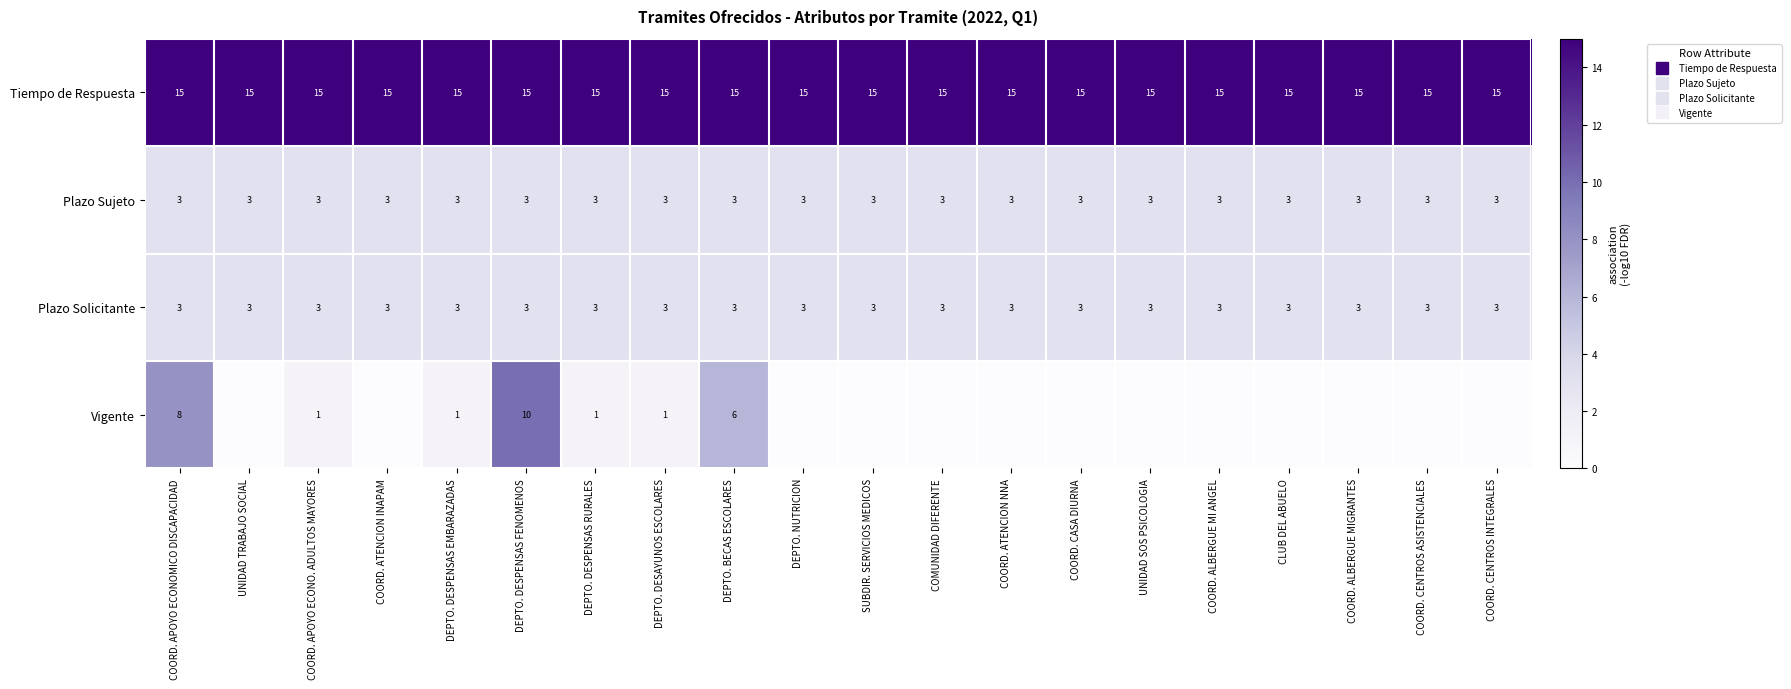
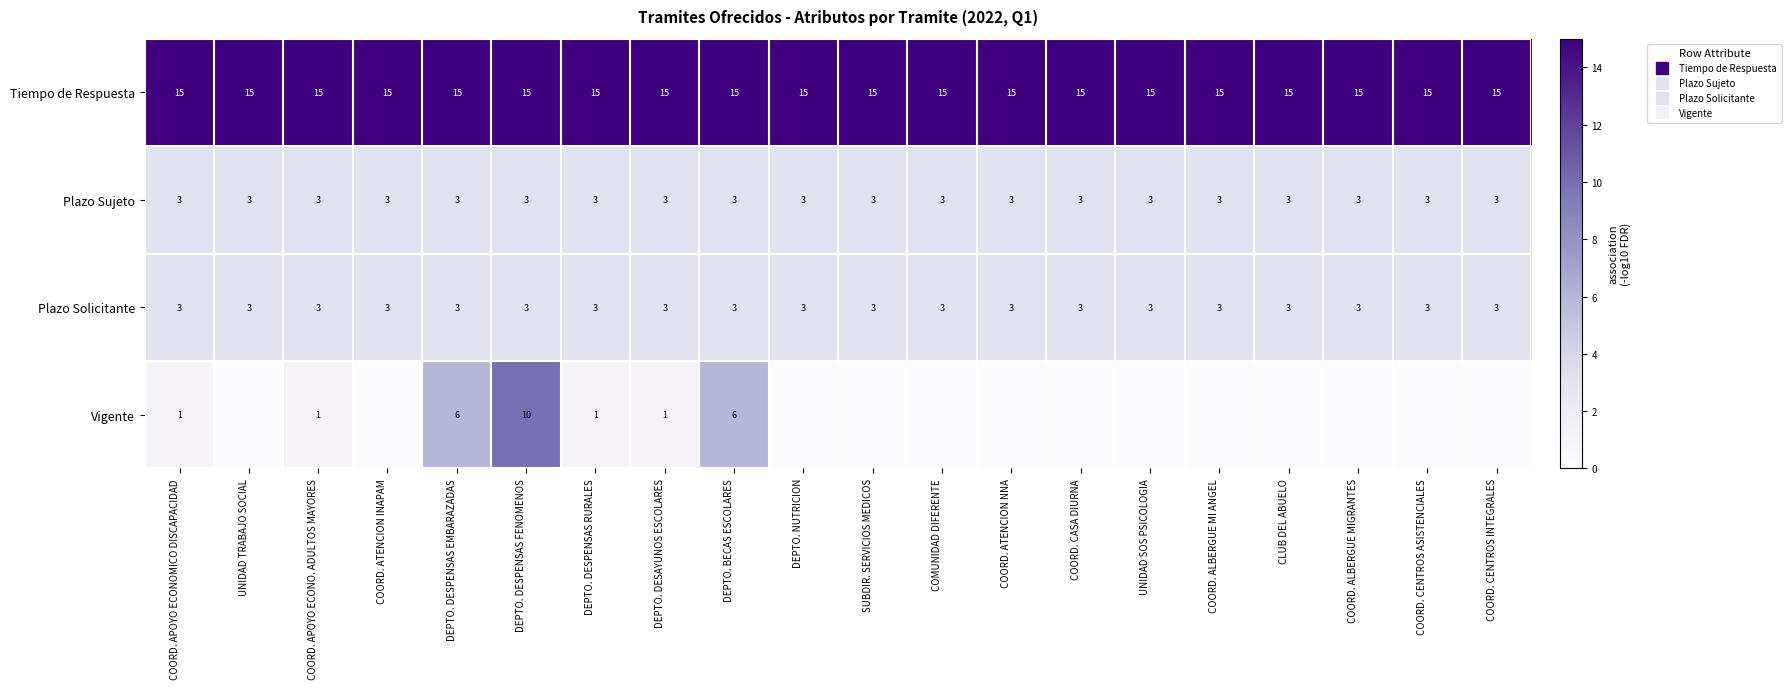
  {
    "Tiempo de Respuesta": {
      "COORD. APOYO ECONOMICO DISCAPACIDAD": 15,
      "UNIDAD TRABAJO SOCIAL": 15,
      "COORD. APOYO ECONO. ADULTOS MAYORES": 15,
      "COORD. ATENCION INAPAM": 15,
      "DEPTO. DESPENSAS EMBARAZADAS": 15,
      "DEPTO. DESPENSAS FENOMENOS": 15,
      "DEPTO. DESPENSAS RURALES": 15,
      "DEPTO. DESAYUNOS ESCOLARES": 15,
      "DEPTO. BECAS ESCOLARES": 15,
      "DEPTO. NUTRICION": 15,
      "SUBDIR. SERVICIOS MEDICOS": 15,
      "COMUNIDAD DIFERENTE": 15,
      "COORD. ATENCION NNA": 15,
      "COORD. CASA DIURNA": 15,
      "UNIDAD SOS PSICOLOGIA": 15,
      "COORD. ALBERGUE MI ANGEL": 15,
      "CLUB DEL ABUELO": 15,
      "COORD. ALBERGUE MIGRANTES": 15,
      "COORD. CENTROS ASISTENCIALES": 15,
      "COORD. CENTROS INTEGRALES": 15
    },
    "Plazo Sujeto": {
      "COORD. APOYO ECONOMICO DISCAPACIDAD": 3,
      "UNIDAD TRABAJO SOCIAL": 3,
      "COORD. APOYO ECONO. ADULTOS MAYORES": 3,
      "COORD. ATENCION INAPAM": 3,
      "DEPTO. DESPENSAS EMBARAZADAS": 3,
      "DEPTO. DESPENSAS FENOMENOS": 3,
      "DEPTO. DESPENSAS RURALES": 3,
      "DEPTO. DESAYUNOS ESCOLARES": 3,
      "DEPTO. BECAS ESCOLARES": 3,
      "DEPTO. NUTRICION": 3,
      "SUBDIR. SERVICIOS MEDICOS": 3,
      "COMUNIDAD DIFERENTE": 3,
      "COORD. ATENCION NNA": 3,
      "COORD. CASA DIURNA": 3,
      "UNIDAD SOS PSICOLOGIA": 3,
      "COORD. ALBERGUE MI ANGEL": 3,
      "CLUB DEL ABUELO": 3,
      "COORD. ALBERGUE MIGRANTES": 3,
      "COORD. CENTROS ASISTENCIALES": 3,
      "COORD. CENTROS INTEGRALES": 3
    },
    "Plazo Solicitante": {
      "COORD. APOYO ECONOMICO DISCAPACIDAD": 3,
      "UNIDAD TRABAJO SOCIAL": 3,
      "COORD. APOYO ECONO. ADULTOS MAYORES": 3,
      "COORD. ATENCION INAPAM": 3,
      "DEPTO. DESPENSAS EMBARAZADAS": 3,
      "DEPTO. DESPENSAS FENOMENOS": 3,
      "DEPTO. DESPENSAS RURALES": 3,
      "DEPTO. DESAYUNOS ESCOLARES": 3,
      "DEPTO. BECAS ESCOLARES": 3,
      "DEPTO. NUTRICION": 3,
      "SUBDIR. SERVICIOS MEDICOS": 3,
      "COMUNIDAD DIFERENTE": 3,
      "COORD. ATENCION NNA": 3,
      "COORD. CASA DIURNA": 3,
      "UNIDAD SOS PSICOLOGIA": 3,
      "COORD. ALBERGUE MI ANGEL": 3,
      "CLUB DEL ABUELO": 3,
      "COORD. ALBERGUE MIGRANTES": 3,
      "COORD. CENTROS ASISTENCIALES": 3,
      "COORD. CENTROS INTEGRALES": 3
    },
    "Vigente": {
-     "COORD. APOYO ECONOMICO DISCAPACIDAD": 8,
+     "COORD. APOYO ECONOMICO DISCAPACIDAD": 1,
      "COORD. APOYO ECONO. ADULTOS MAYORES": 1,
-     "DEPTO. DESPENSAS EMBARAZADAS": 1,
+     "DEPTO. DESPENSAS EMBARAZADAS": 6,
      "DEPTO. DESPENSAS FENOMENOS": 10,
      "DEPTO. DESPENSAS RURALES": 1,
      "DEPTO. DESAYUNOS ESCOLARES": 1,
      "DEPTO. BECAS ESCOLARES": 6
    }
  }
